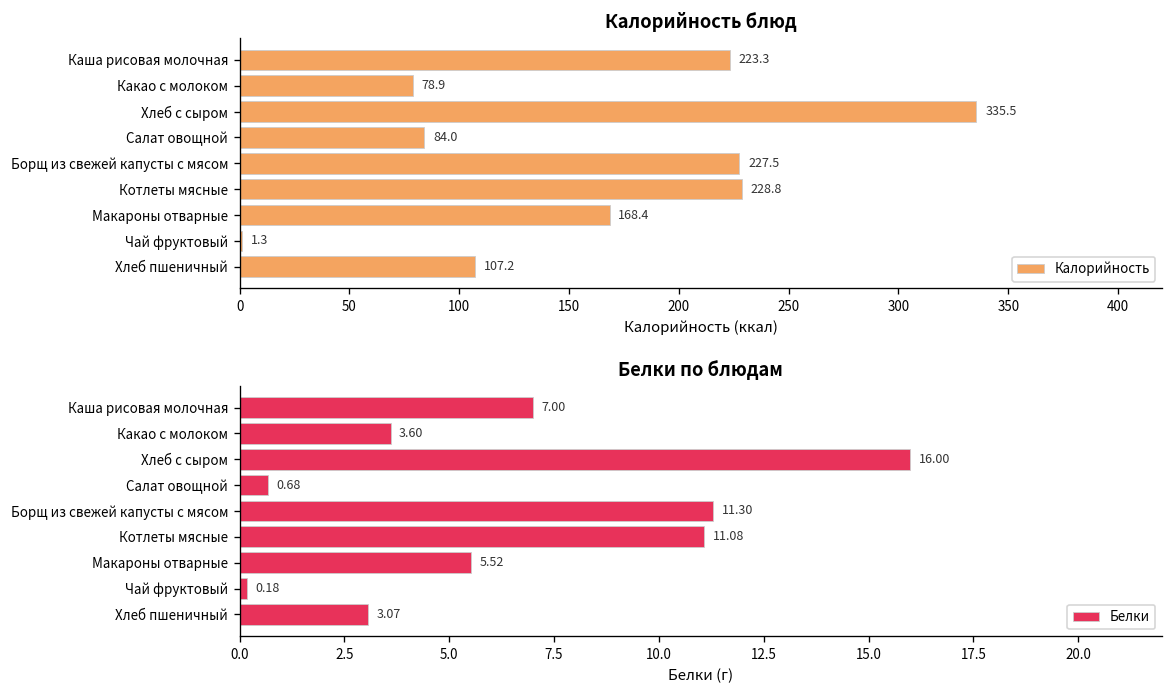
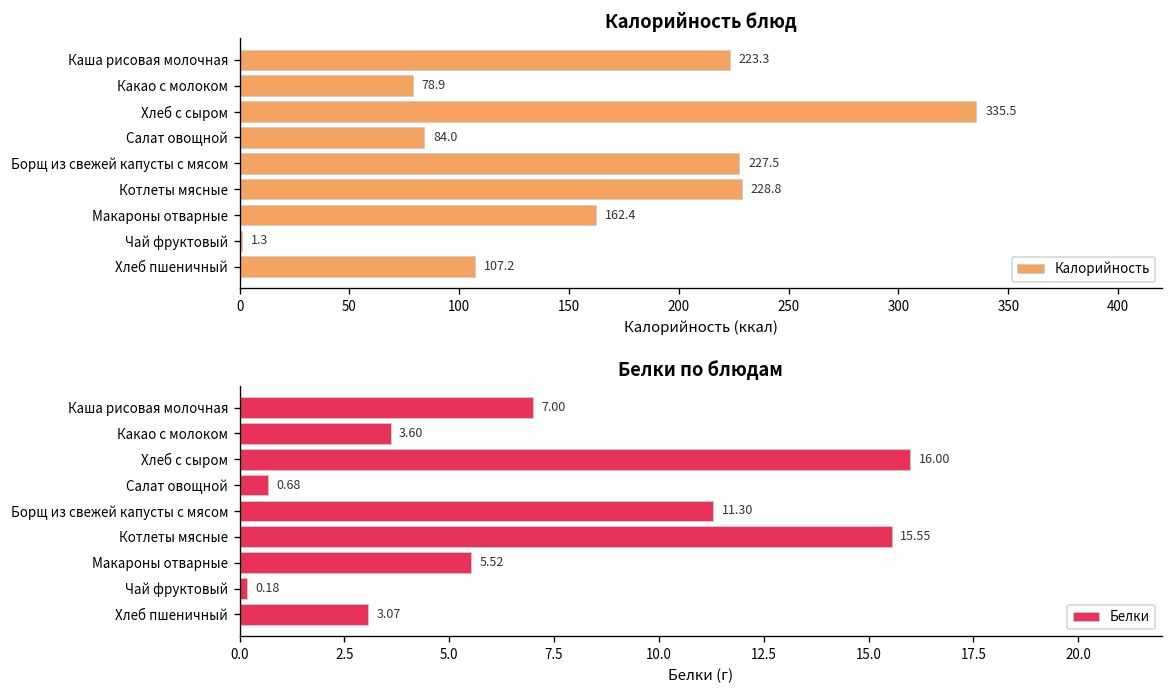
  {
    "Калорийность блюд": {
      "Каша рисовая молочная": 223.3,
      "Какао с молоком": 78.9,
      "Хлеб с сыром": 335.5,
      "Салат овощной": 84.0,
      "Борщ из свежей капусты с мясом": 227.5,
      "Котлеты мясные": 228.8,
-     "Макароны отварные": 168.4,
+     "Макароны отварные": 162.4,
      "Чай фруктовый": 1.3,
      "Хлеб пшеничный": 107.2
    },
    "Белки по блюдам": {
      "Каша рисовая молочная": 7.00,
      "Какао с молоком": 3.60,
      "Хлеб с сыром": 16.00,
      "Салат овощной": 0.68,
      "Борщ из свежей капусты с мясом": 11.30,
-     "Котлеты мясные": 11.08,
+     "Котлеты мясные": 15.55,
      "Макароны отварные": 5.52,
      "Чай фруктовый": 0.18,
      "Хлеб пшеничный": 3.07
    }
  }
